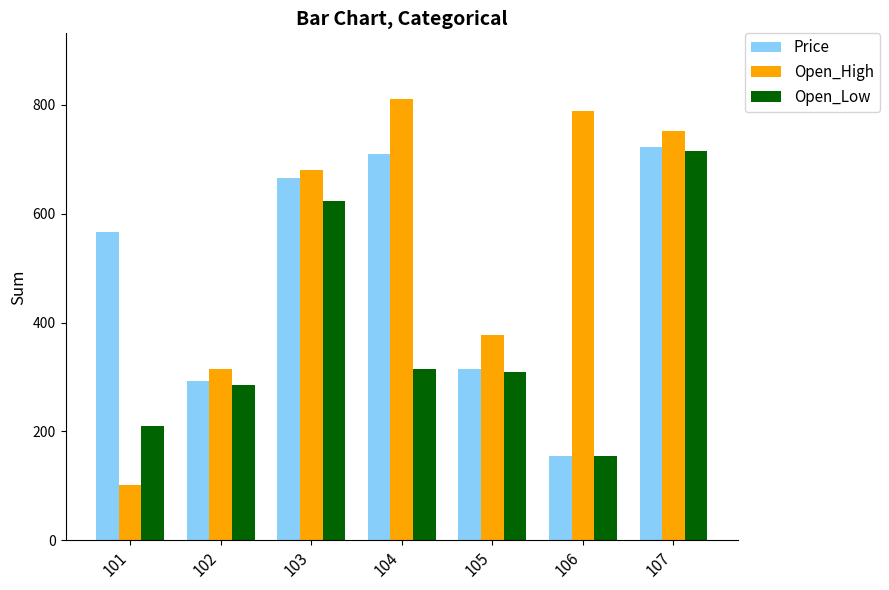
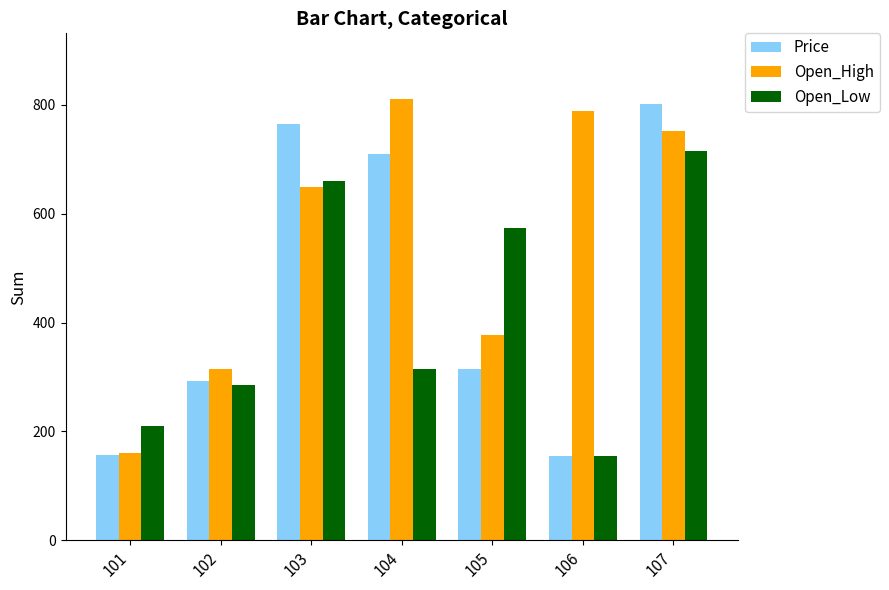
  {
    "Price": {
-     "101": 570,
+     "101": 160,
      "102": 290,
-     "103": 670,
+     "103": 770,
      "104": 710,
      "105": 320,
      "106": 150,
-     "107": 720
+     "107": 800
    },
    "Open_High": {
-     "101": 100,
+     "101": 160,
      "102": 310,
-     "103": 680,
+     "103": 650,
      "104": 810,
      "105": 380,
      "106": 790,
      "107": 750
    },
    "Open_Low": {
      "101": 210,
      "102": 290,
-     "103": 620,
+     "103": 660,
      "104": 310,
-     "105": 310,
+     "105": 570,
      "106": 160,
      "107": 720
    }
  }
